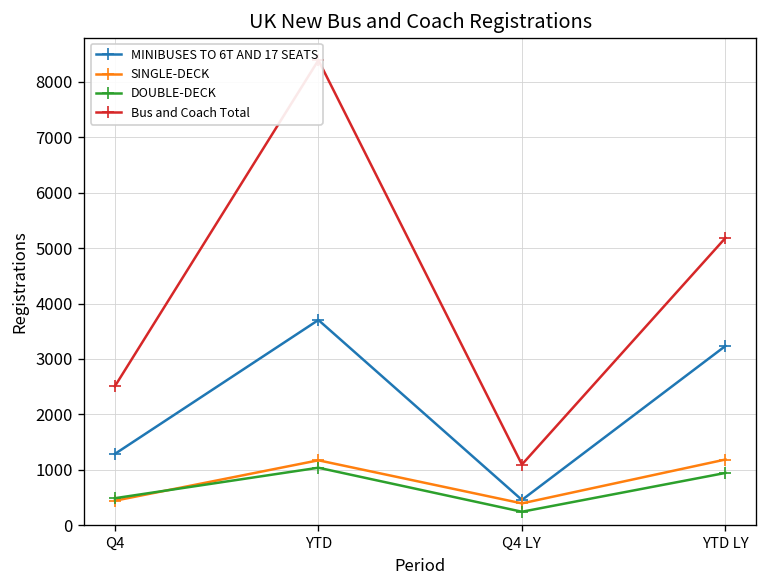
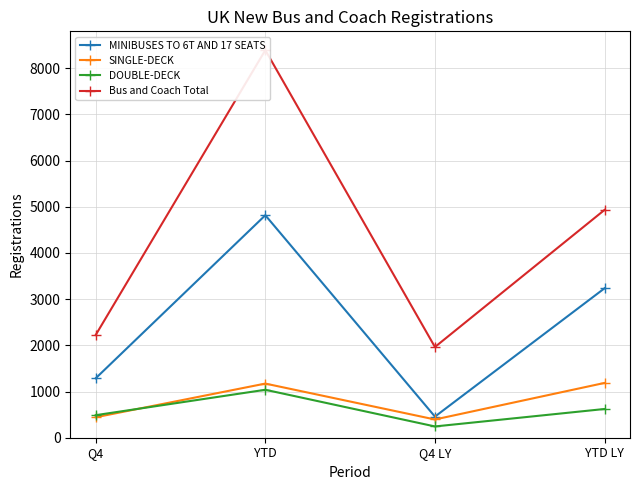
  {
    "MINIBUSES TO 6T AND 17 SEATS": {
      "Q4": 1300,
-     "YTD": 3700,
+     "YTD": 4800,
      "Q4 LY": 500,
      "YTD LY": 3200
    },
    "SINGLE-DECK": {
      "YTD": 1200,
      "Q4 LY": 400,
      "YTD LY": 1200
    },
    "DOUBLE-DECK": {
      "YTD": 1000,
      "Q4 LY": 200,
-     "YTD LY": 900
+     "YTD LY": 600
    },
    "Bus and Coach Total": {
-     "Q4": 2500,
-     "Q4 LY": 1100,
-     "YTD LY": 5200
+     "Q4": 2200,
+     "Q4 LY": 2000,
+     "YTD LY": 4900
    }
  }
